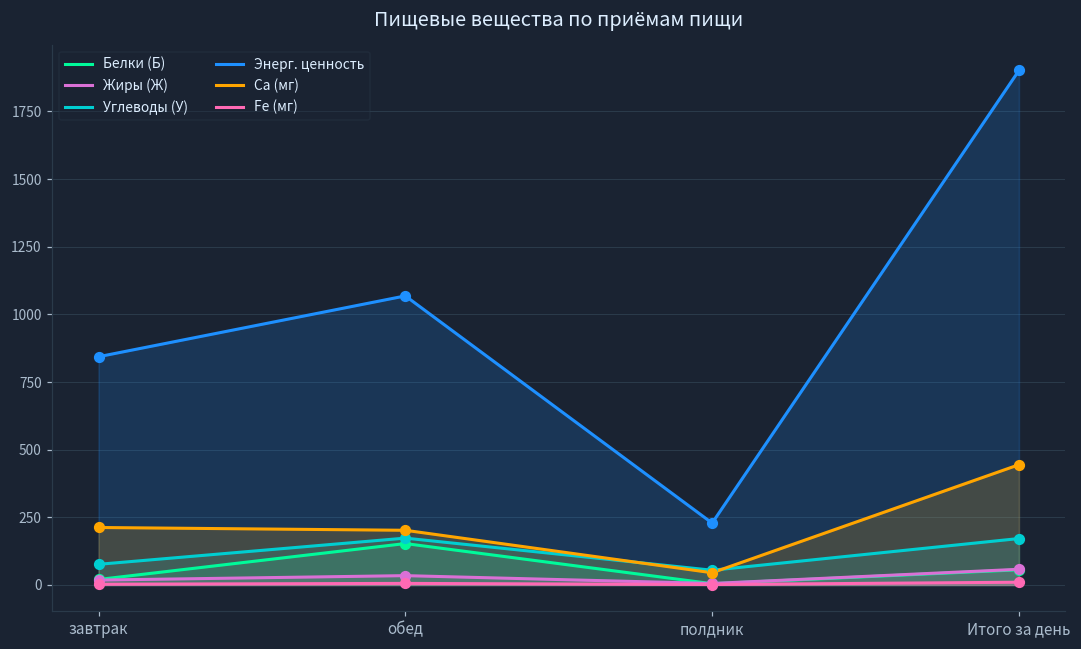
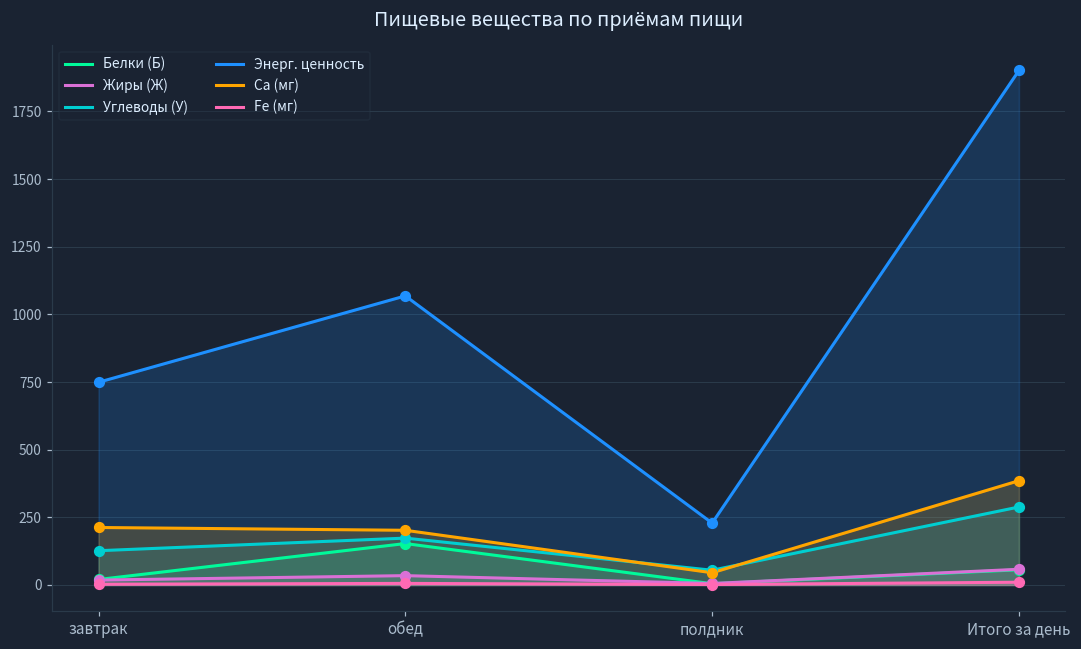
  {
    "Белки (Б)": {
      "обед": 150
    },
    "Углеводы (У)": {
-     "завтрак": 80,
+     "завтрак": 130,
      "обед": 170,
-     "Итого за день": 170
+     "Итого за день": 290
    },
    "Энерг. ценность": {
-     "завтрак": 840,
+     "завтрак": 750,
      "обед": 1070,
      "полдник": 230,
      "Итого за день": 1900
    },
    "Ca (мг)": {
      "завтрак": 210,
      "обед": 200,
-     "Итого за день": 440
+     "Итого за день": 390
    }
  }
